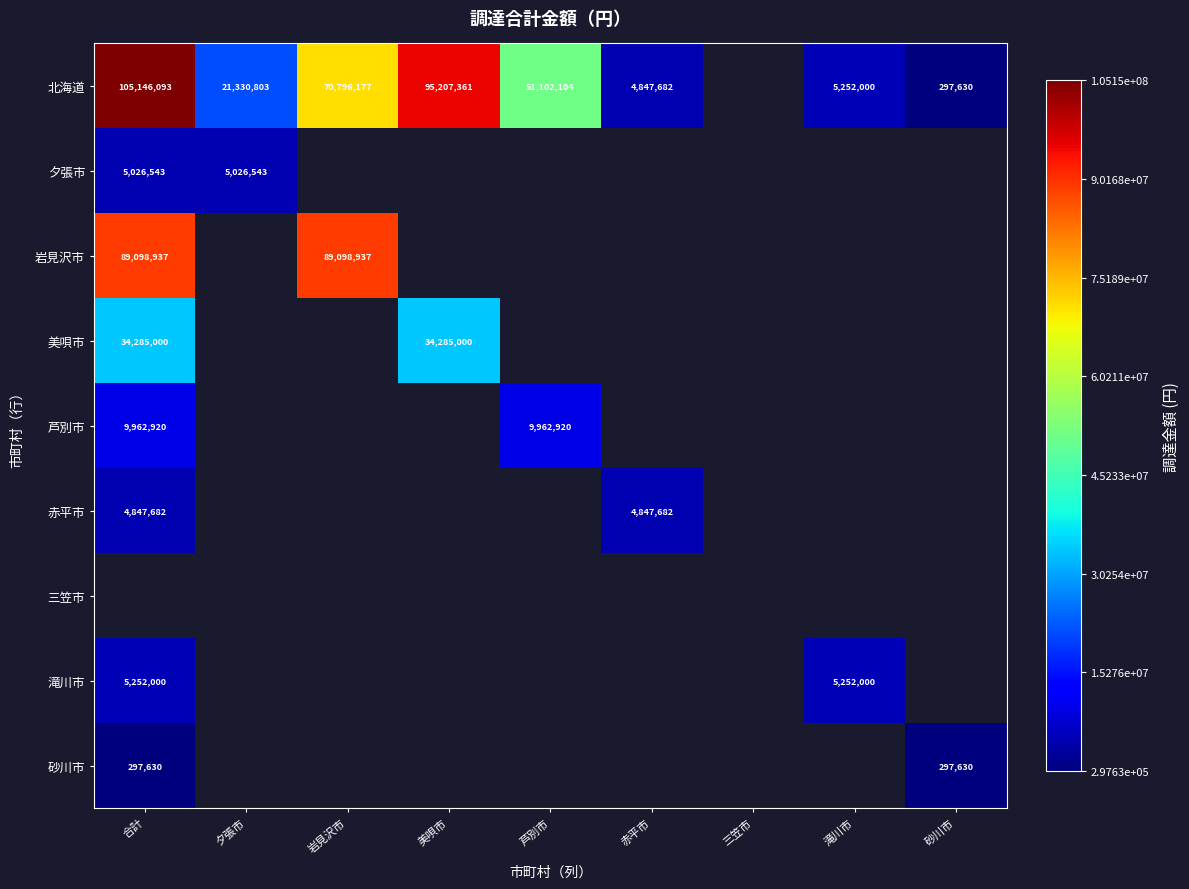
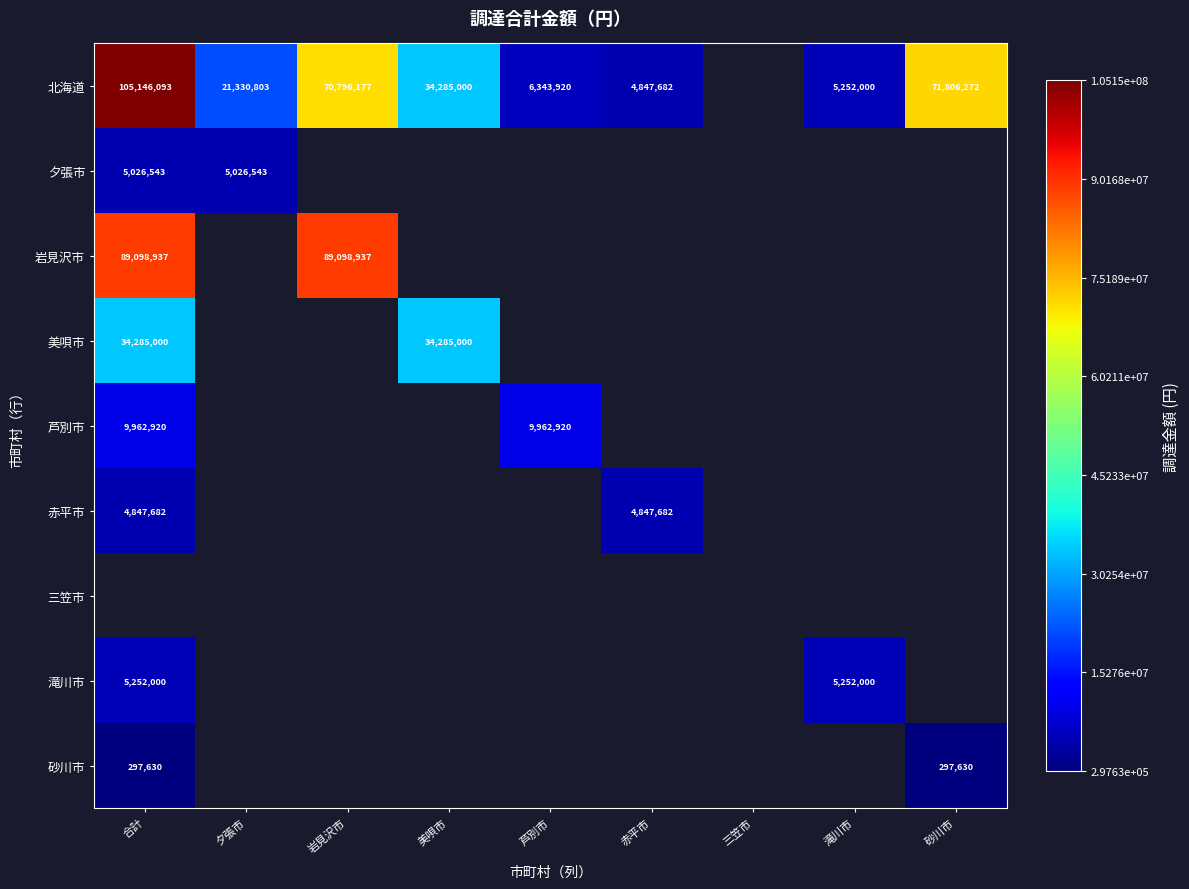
  {
    "北海道": {
      "合計": "105,146,093",
      "夕張市": "21,330,803",
      "岩見沢市": "70,796,177",
-     "美唄市": "95,207,361",
-     "芦別市": "51,102,104",
+     "美唄市": "34,285,000",
+     "芦別市": "6,343,920",
      "赤平市": "4,847,682",
      "滝川市": "5,252,000",
-     "砂川市": "297,630"
+     "砂川市": "71,806,272"
    },
    "夕張市": {
      "合計": "5,026,543",
      "夕張市": "5,026,543"
    },
    "岩見沢市": {
      "合計": "89,098,937",
      "岩見沢市": "89,098,937"
    },
    "美唄市": {
      "合計": "34,285,000",
      "美唄市": "34,285,000"
    },
    "芦別市": {
      "合計": "9,962,920",
      "芦別市": "9,962,920"
    },
    "赤平市": {
      "合計": "4,847,682",
      "赤平市": "4,847,682"
    },
    "滝川市": {
      "合計": "5,252,000",
      "滝川市": "5,252,000"
    },
    "砂川市": {
      "合計": "297,630",
      "砂川市": "297,630"
    }
  }
